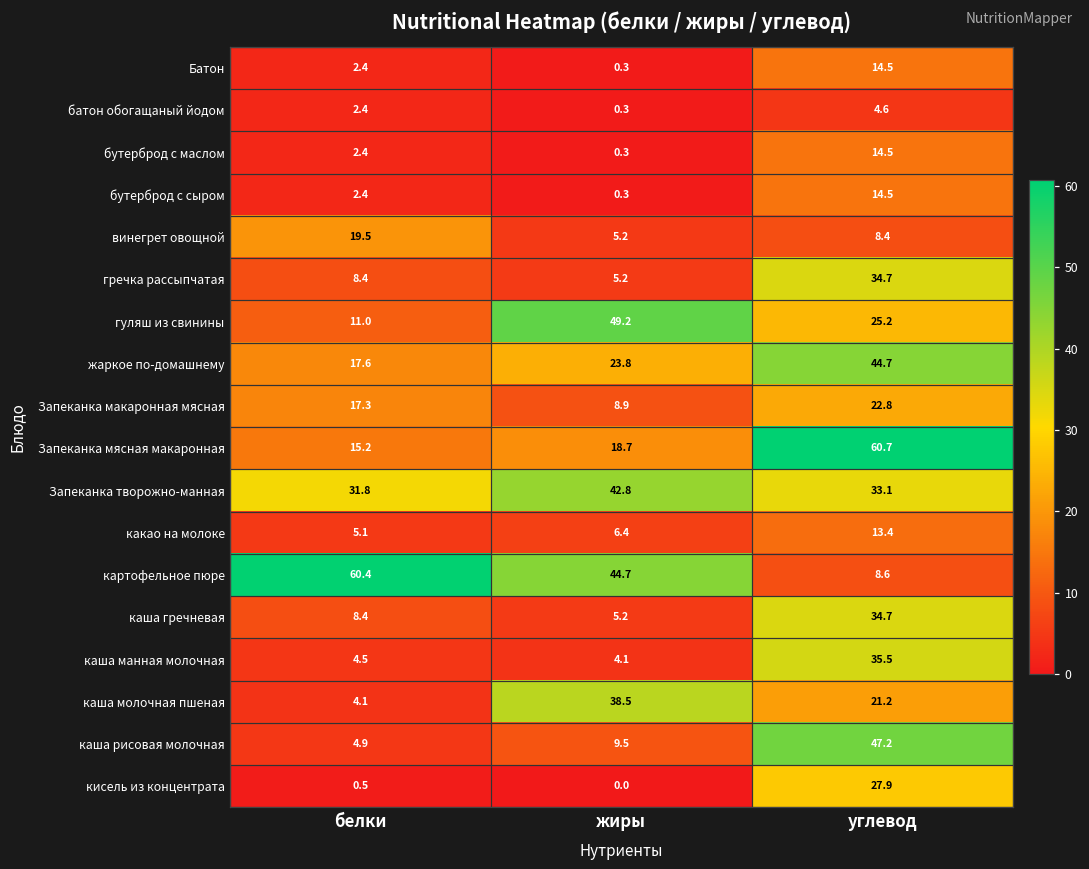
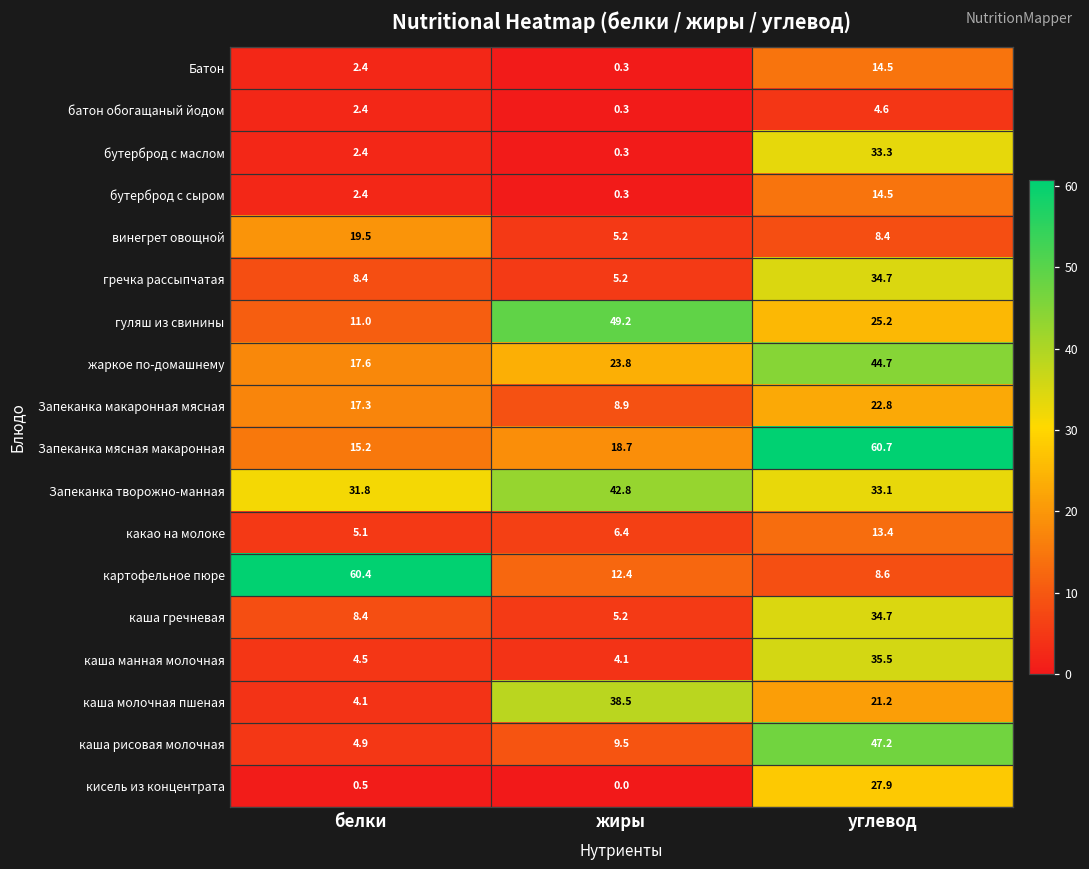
  {
    "Батон": {
      "белки": 2.4,
      "жиры": 0.3,
      "углевод": 14.5
    },
    "батон обогащаный йодом": {
      "белки": 2.4,
      "жиры": 0.3,
      "углевод": 4.6
    },
    "бутерброд с маслом": {
      "белки": 2.4,
      "жиры": 0.3,
-     "углевод": 14.5
+     "углевод": 33.3
    },
    "бутерброд с сыром": {
      "белки": 2.4,
      "жиры": 0.3,
      "углевод": 14.5
    },
    "винегрет овощной": {
      "белки": 19.5,
      "жиры": 5.2,
      "углевод": 8.4
    },
    "гречка рассыпчатая": {
      "белки": 8.4,
      "жиры": 5.2,
      "углевод": 34.7
    },
    "гуляш из свинины": {
      "белки": 11.0,
      "жиры": 49.2,
      "углевод": 25.2
    },
    "жаркое по-домашнему": {
      "белки": 17.6,
      "жиры": 23.8,
      "углевод": 44.7
    },
    "Запеканка макаронная мясная": {
      "белки": 17.3,
      "жиры": 8.9,
      "углевод": 22.8
    },
    "Запеканка мясная макаронная": {
      "белки": 15.2,
      "жиры": 18.7,
      "углевод": 60.7
    },
    "Запеканка творожно-манная": {
      "белки": 31.8,
      "жиры": 42.8,
      "углевод": 33.1
    },
    "какао на молоке": {
      "белки": 5.1,
      "жиры": 6.4,
      "углевод": 13.4
    },
    "картофельное пюре": {
      "белки": 60.4,
-     "жиры": 44.7,
+     "жиры": 12.4,
      "углевод": 8.6
    },
    "каша гречневая": {
      "белки": 8.4,
      "жиры": 5.2,
      "углевод": 34.7
    },
    "каша манная молочная": {
      "белки": 4.5,
      "жиры": 4.1,
      "углевод": 35.5
    },
    "каша молочная пшеная": {
      "белки": 4.1,
      "жиры": 38.5,
      "углевод": 21.2
    },
    "каша рисовая молочная": {
      "белки": 4.9,
      "жиры": 9.5,
      "углевод": 47.2
    },
    "кисель из концентрата": {
      "белки": 0.5,
      "жиры": 0.0,
      "углевод": 27.9
    }
  }
